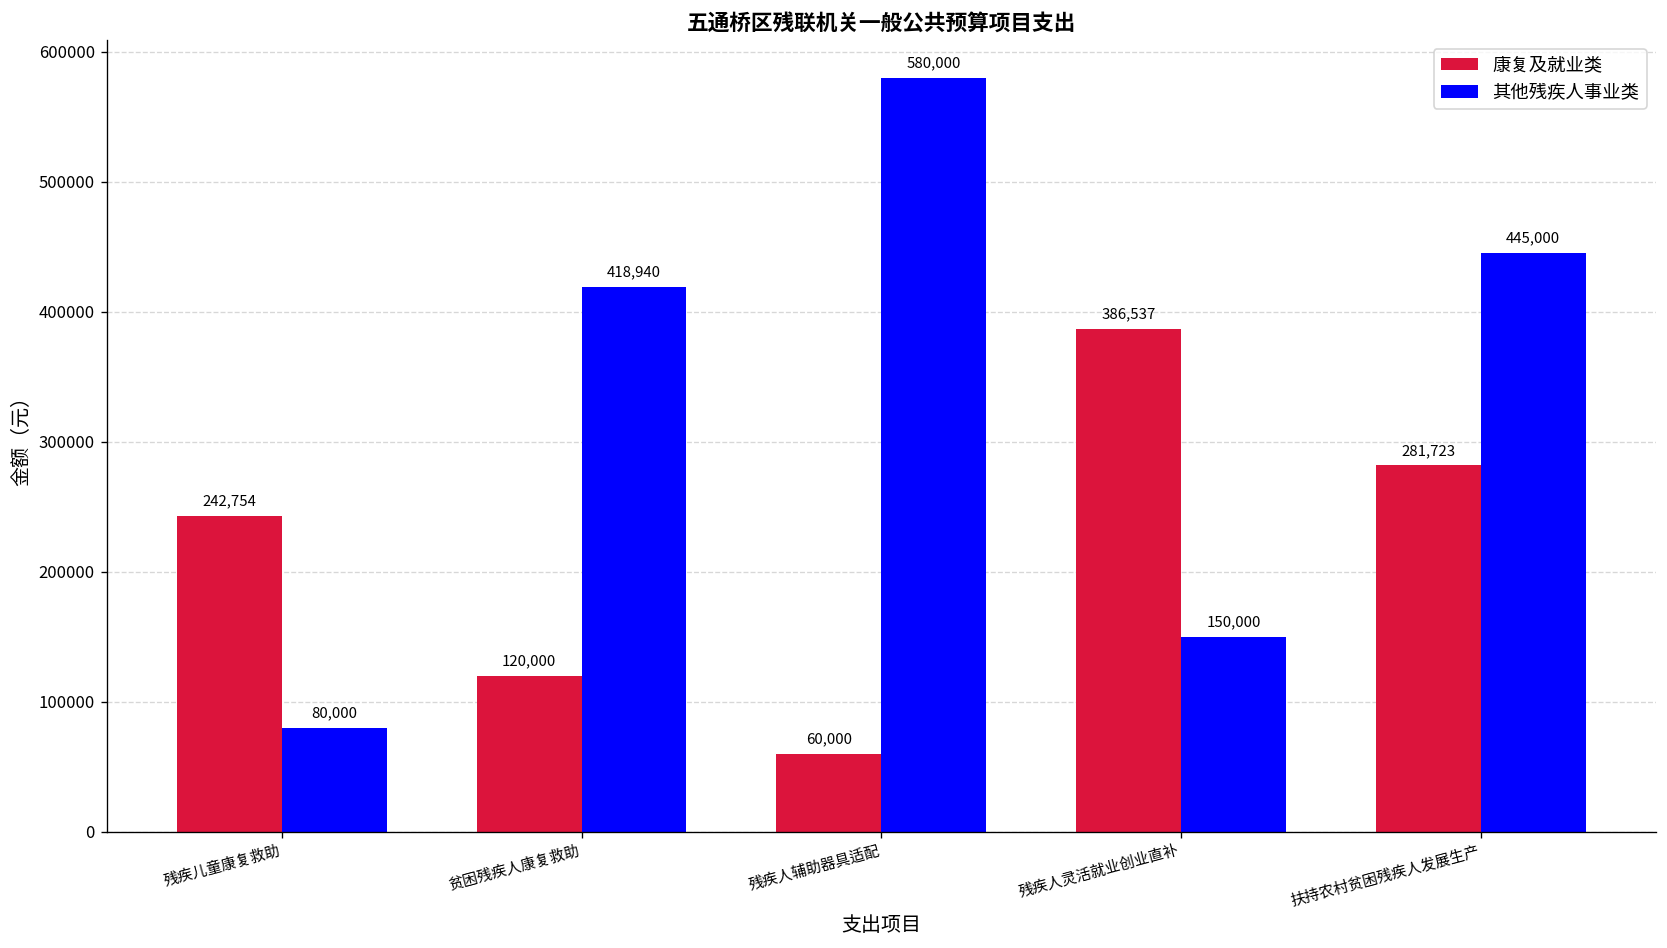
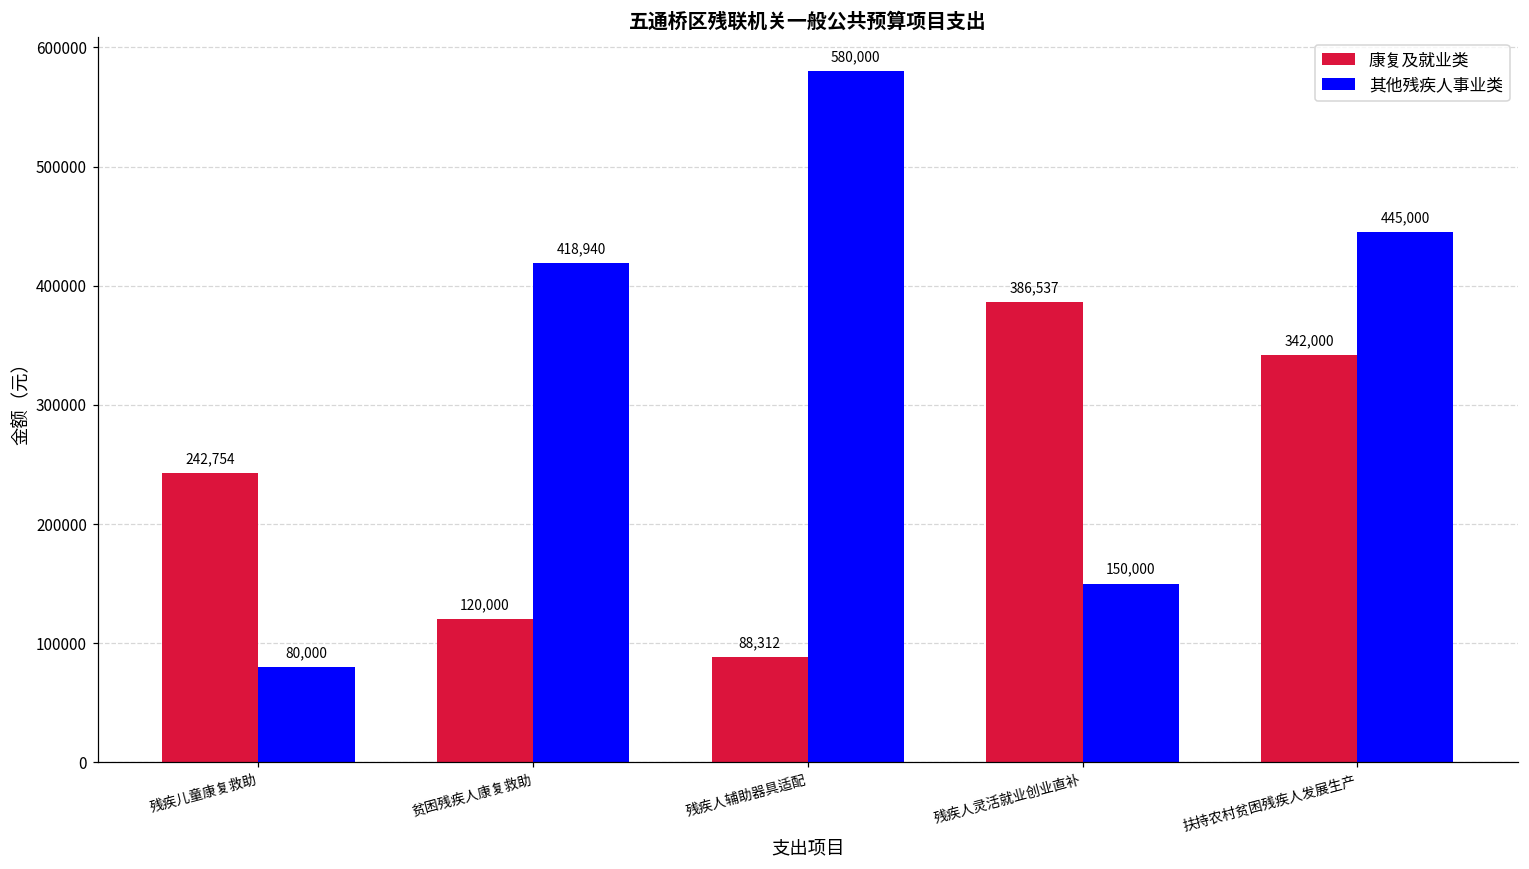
  {
    "康复及就业类": {
      "残疾儿童康复救助": "242,754",
      "贫困残疾人康复救助": "120,000",
-     "残疾人辅助器具适配": "60,000",
+     "残疾人辅助器具适配": "88,312",
      "残疾人灵活就业创业直补": "386,537",
-     "扶持农村贫困残疾人发展生产": "281,723"
+     "扶持农村贫困残疾人发展生产": "342,000"
    },
    "其他残疾人事业类": {
      "残疾儿童康复救助": "80,000",
      "贫困残疾人康复救助": "418,940",
      "残疾人辅助器具适配": "580,000",
      "残疾人灵活就业创业直补": "150,000",
      "扶持农村贫困残疾人发展生产": "445,000"
    }
  }
